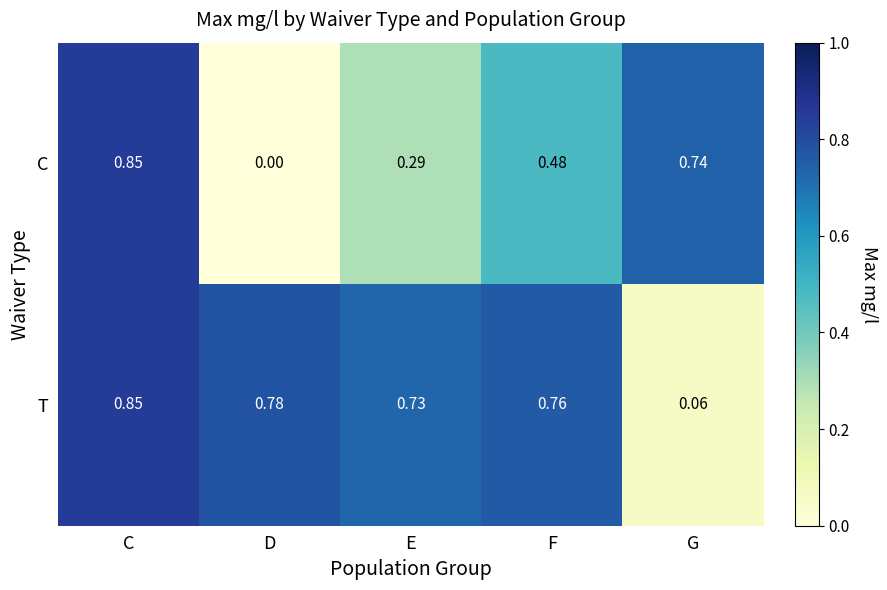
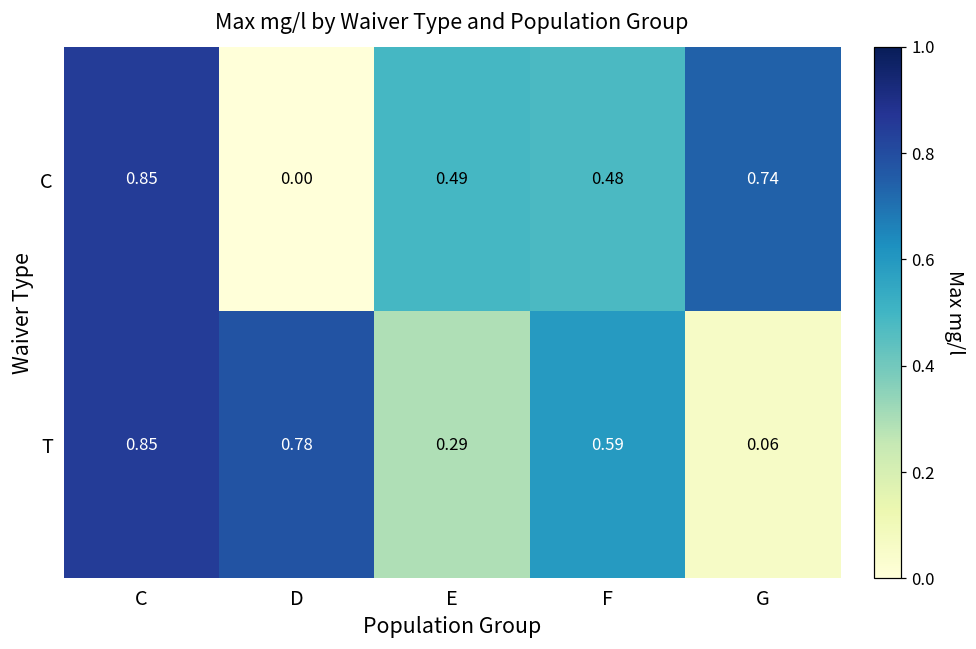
  {
    "C": {
      "C": 0.85,
      "D": 0.00,
-     "E": 0.29,
+     "E": 0.49,
      "F": 0.48,
      "G": 0.74
    },
    "T": {
      "C": 0.85,
      "D": 0.78,
-     "E": 0.73,
-     "F": 0.76,
+     "E": 0.29,
+     "F": 0.59,
      "G": 0.06
    }
  }
